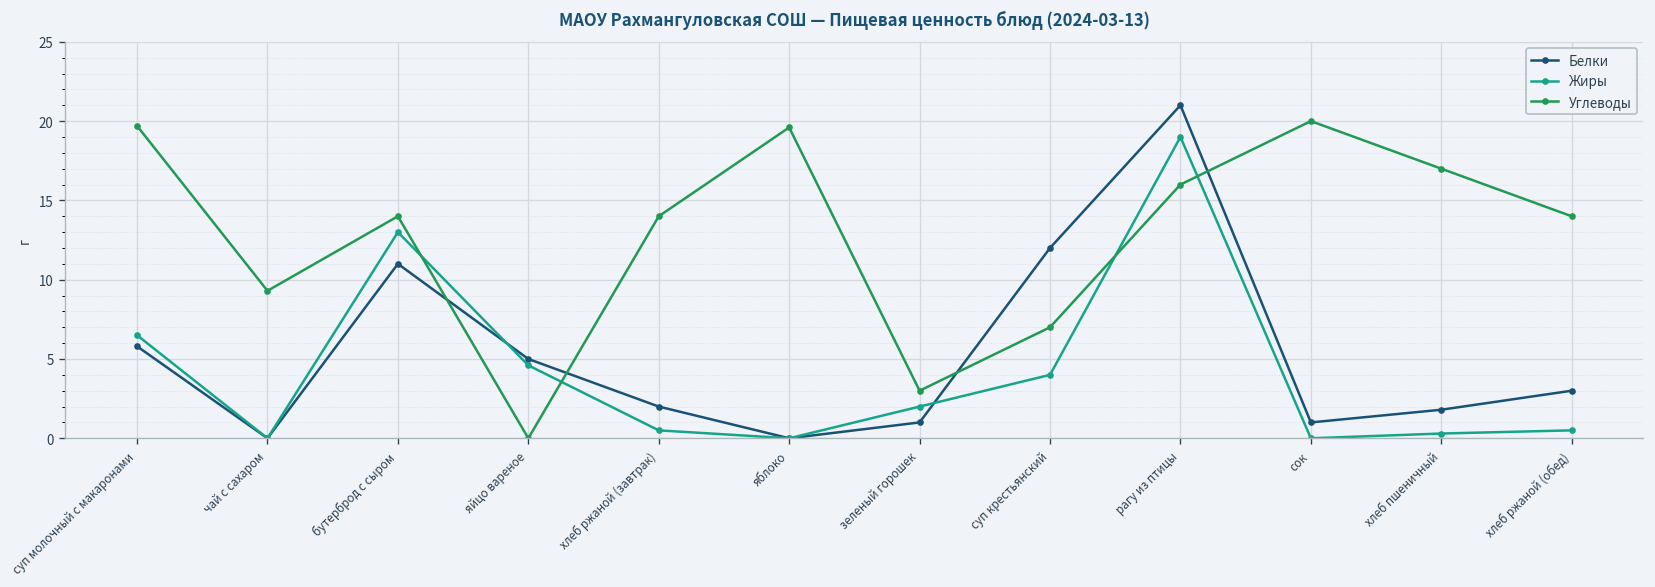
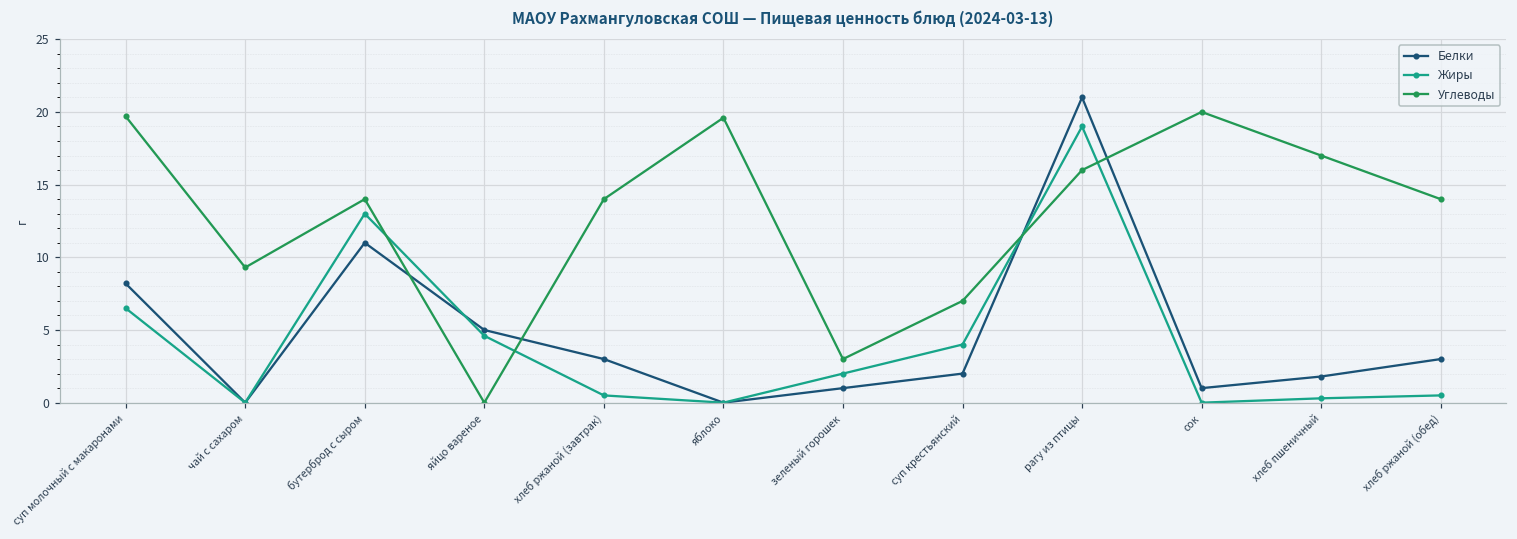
  {
    "Белки": {
-     "суп молочный с макаронами": 5.8,
+     "суп молочный с макаронами": 8.2,
      "бутерброд с сыром": 11.0,
      "яйцо вареное": 5.0,
-     "хлеб ржаной (завтрак)": 2,
+     "хлеб ржаной (завтрак)": 3,
      "зеленый горошек": 1.0,
-     "суп крестьянский": 12,
+     "суп крестьянский": 2,
      "рагу из птицы": 21.0,
      "сок": 1.0,
      "хлеб пшеничный": 1.8,
      "хлеб ржаной (обед)": 3.0
    }
  }
